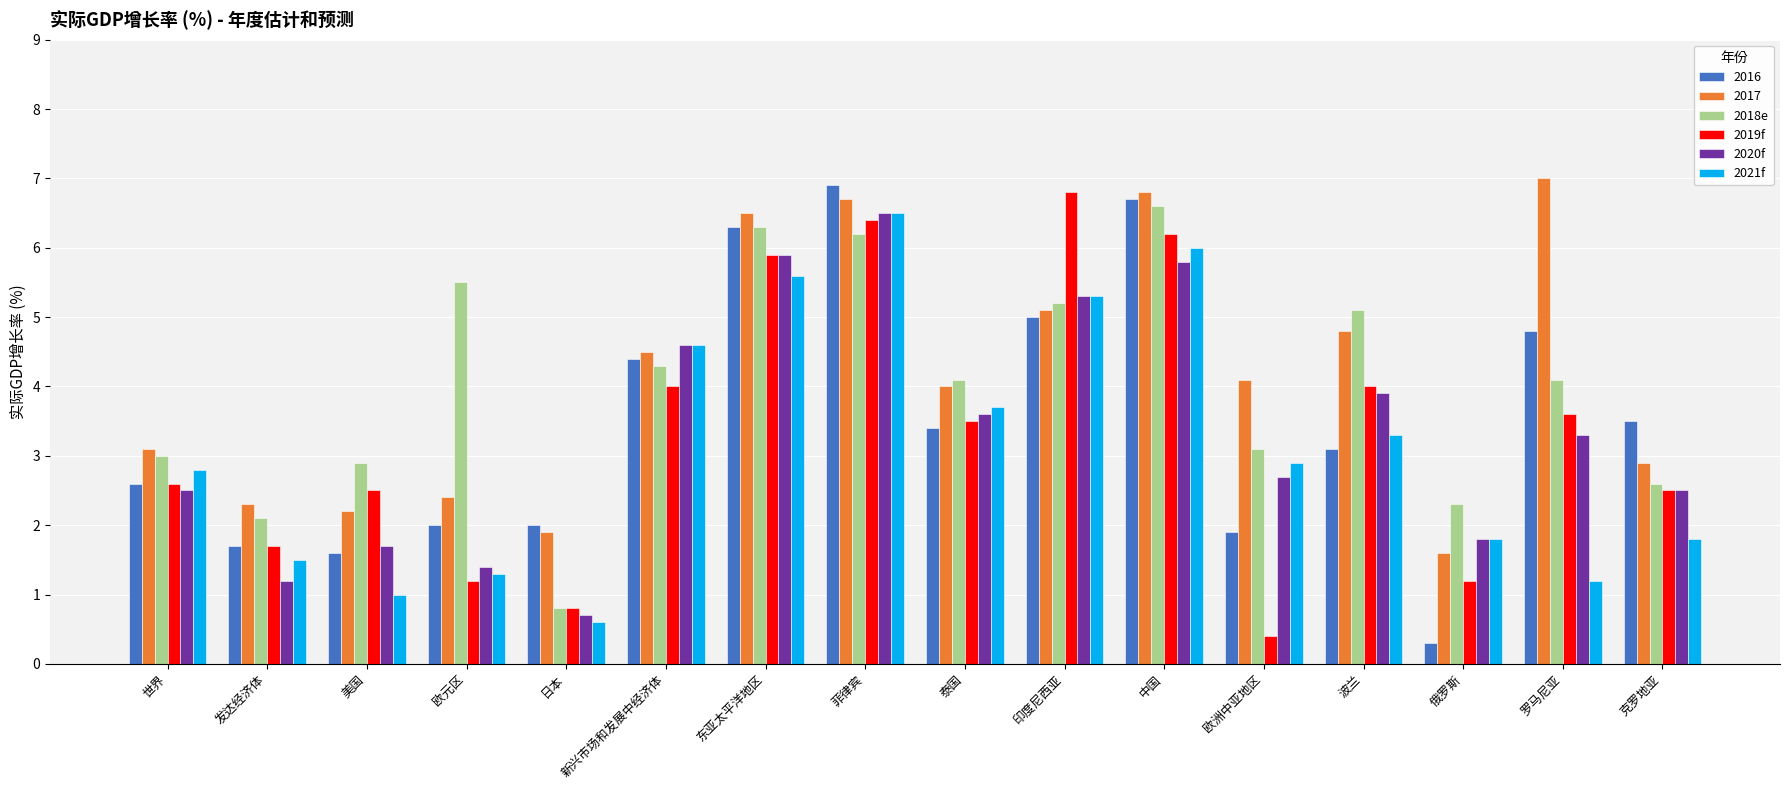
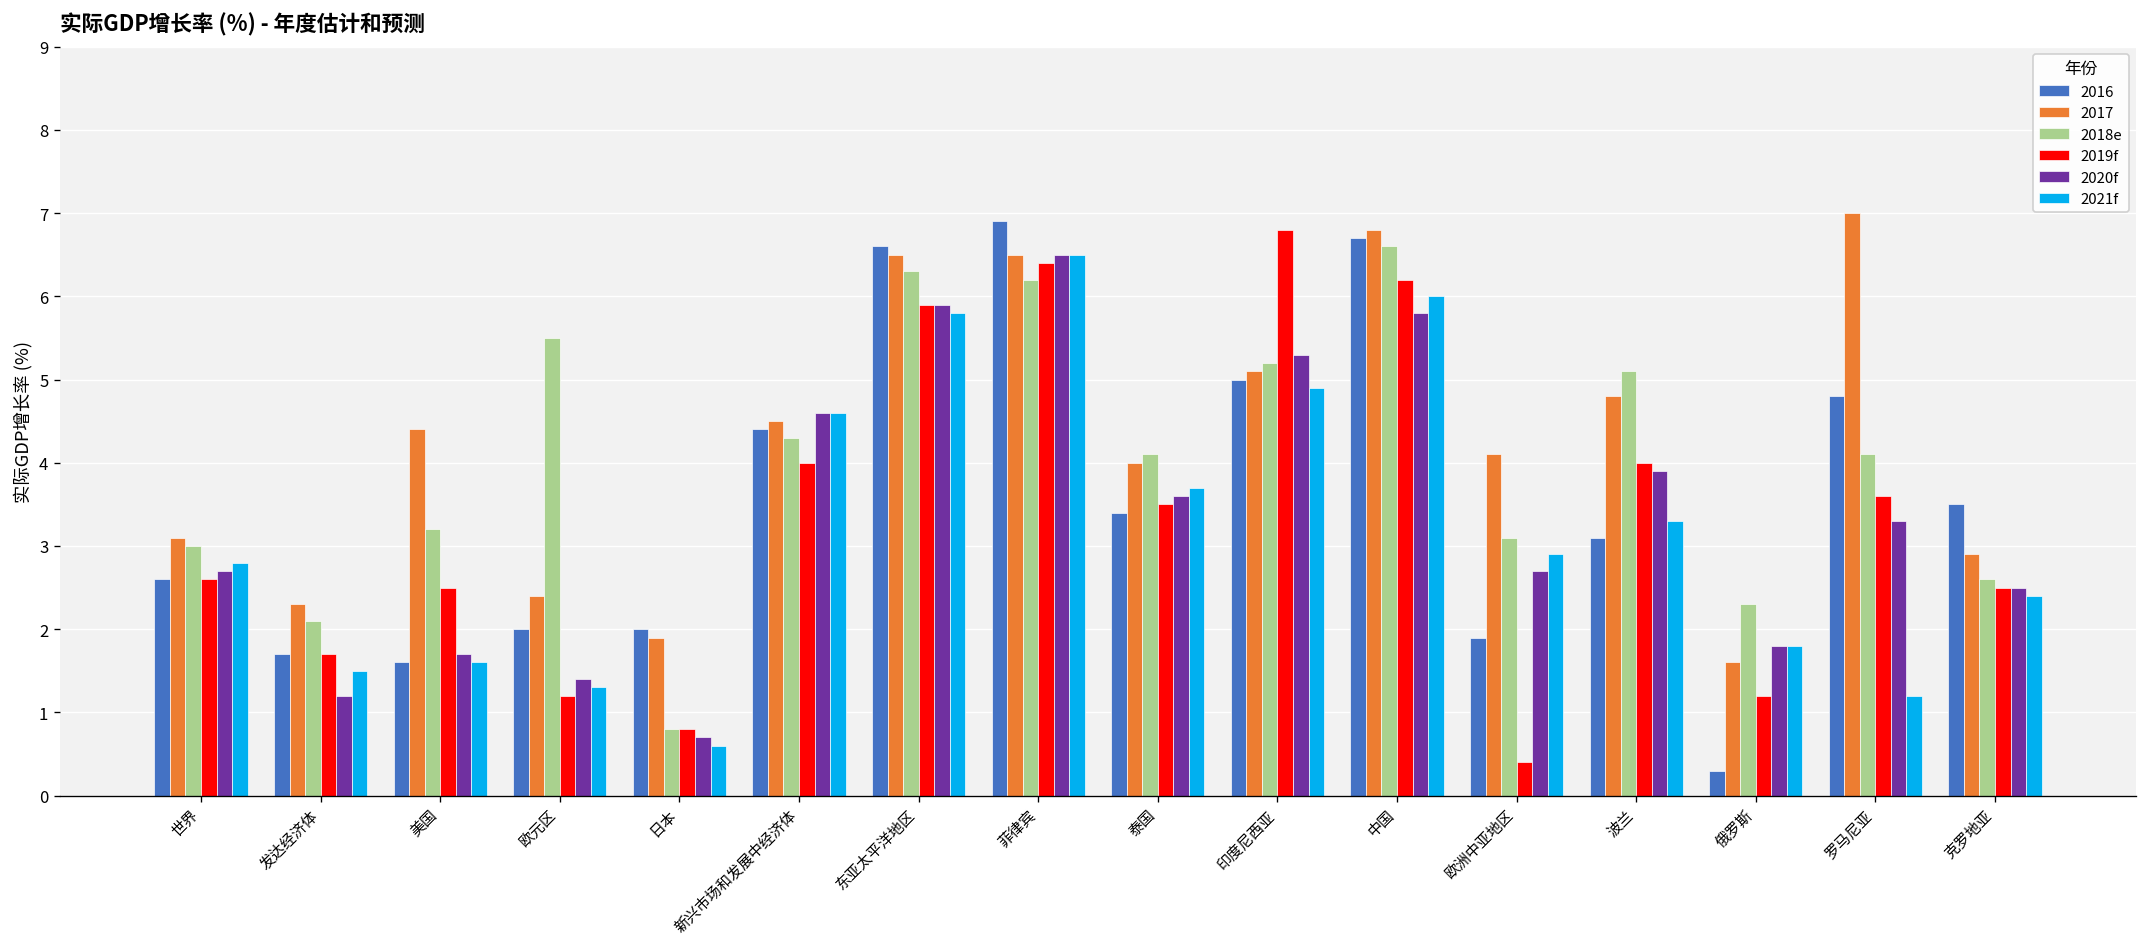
  {
    "2016": {
      "世界": 2.6,
      "发达经济体": 1.7,
      "美国": 1.6,
      "欧元区": 2.0,
      "日本": 2.0,
      "新兴市场和发展中经济体": 4.4,
-     "东亚太平洋地区": 6.3,
+     "东亚太平洋地区": 6.6,
      "菲律宾": 6.9,
      "泰国": 3.4,
      "印度尼西亚": 5.0,
      "中国": 6.7,
      "欧洲中亚地区": 1.9,
      "波兰": 3.1,
      "俄罗斯": 0.3,
      "罗马尼亚": 4.8,
      "克罗地亚": 3.5
    },
    "2017": {
      "世界": 3.1,
      "发达经济体": 2.3,
-     "美国": 2.2,
+     "美国": 4.4,
      "欧元区": 2.4,
      "日本": 1.9,
      "新兴市场和发展中经济体": 4.5,
      "东亚太平洋地区": 6.5,
-     "菲律宾": 6.7,
+     "菲律宾": 6.5,
      "泰国": 4.0,
      "印度尼西亚": 5.1,
      "中国": 6.8,
      "欧洲中亚地区": 4.1,
      "波兰": 4.8,
      "俄罗斯": 1.6,
      "罗马尼亚": 7.0,
      "克罗地亚": 2.9
    },
    "2018e": {
      "世界": 3.0,
      "发达经济体": 2.1,
-     "美国": 2.9,
+     "美国": 3.2,
      "欧元区": 5.5,
      "日本": 0.8,
      "新兴市场和发展中经济体": 4.3,
      "东亚太平洋地区": 6.3,
      "菲律宾": 6.2,
      "泰国": 4.1,
      "印度尼西亚": 5.2,
      "中国": 6.6,
      "欧洲中亚地区": 3.1,
      "波兰": 5.1,
      "俄罗斯": 2.3,
      "罗马尼亚": 4.1,
      "克罗地亚": 2.6
    },
    "2019f": {
      "世界": 2.6,
      "发达经济体": 1.7,
      "美国": 2.5,
      "欧元区": 1.2,
      "日本": 0.8,
      "新兴市场和发展中经济体": 4.0,
      "东亚太平洋地区": 5.9,
      "菲律宾": 6.4,
      "泰国": 3.5,
      "印度尼西亚": 6.8,
      "中国": 6.2,
      "欧洲中亚地区": 0.4,
      "波兰": 4.0,
      "俄罗斯": 1.2,
      "罗马尼亚": 3.6,
      "克罗地亚": 2.5
    },
    "2020f": {
-     "世界": 2.5,
+     "世界": 2.7,
      "发达经济体": 1.2,
      "美国": 1.7,
      "欧元区": 1.4,
      "日本": 0.7,
      "新兴市场和发展中经济体": 4.6,
      "东亚太平洋地区": 5.9,
      "菲律宾": 6.5,
      "泰国": 3.6,
      "印度尼西亚": 5.3,
      "中国": 5.8,
      "欧洲中亚地区": 2.7,
      "波兰": 3.9,
      "俄罗斯": 1.8,
      "罗马尼亚": 3.3,
      "克罗地亚": 2.5
    },
    "2021f": {
      "世界": 2.8,
      "发达经济体": 1.5,
-     "美国": 1.0,
+     "美国": 1.6,
      "欧元区": 1.3,
      "日本": 0.6,
      "新兴市场和发展中经济体": 4.6,
-     "东亚太平洋地区": 5.6,
+     "东亚太平洋地区": 5.8,
      "菲律宾": 6.5,
      "泰国": 3.7,
-     "印度尼西亚": 5.3,
+     "印度尼西亚": 4.9,
      "中国": 6.0,
      "欧洲中亚地区": 2.9,
      "波兰": 3.3,
      "俄罗斯": 1.8,
      "罗马尼亚": 1.2,
-     "克罗地亚": 1.8
+     "克罗地亚": 2.4
    }
  }
